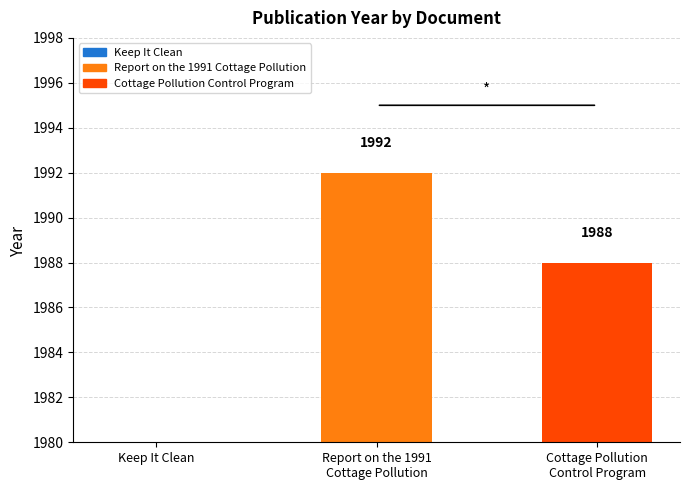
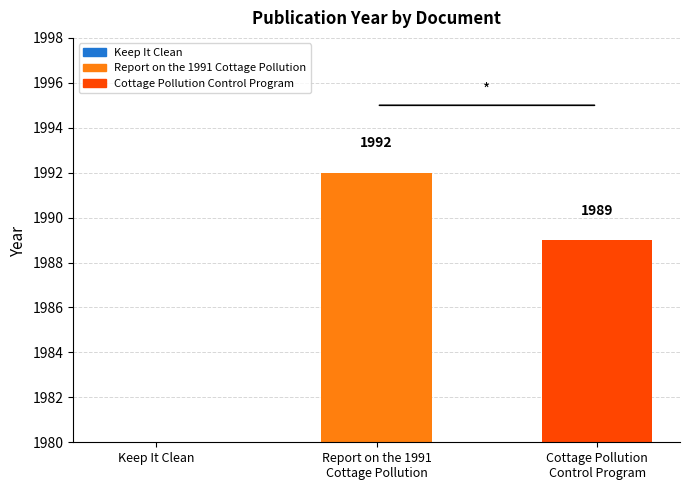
  {
    "Report on the 1991 Cottage Pollution": 1992,
-   "Cottage Pollution Control Program": 1988
+   "Cottage Pollution Control Program": 1989
  }
